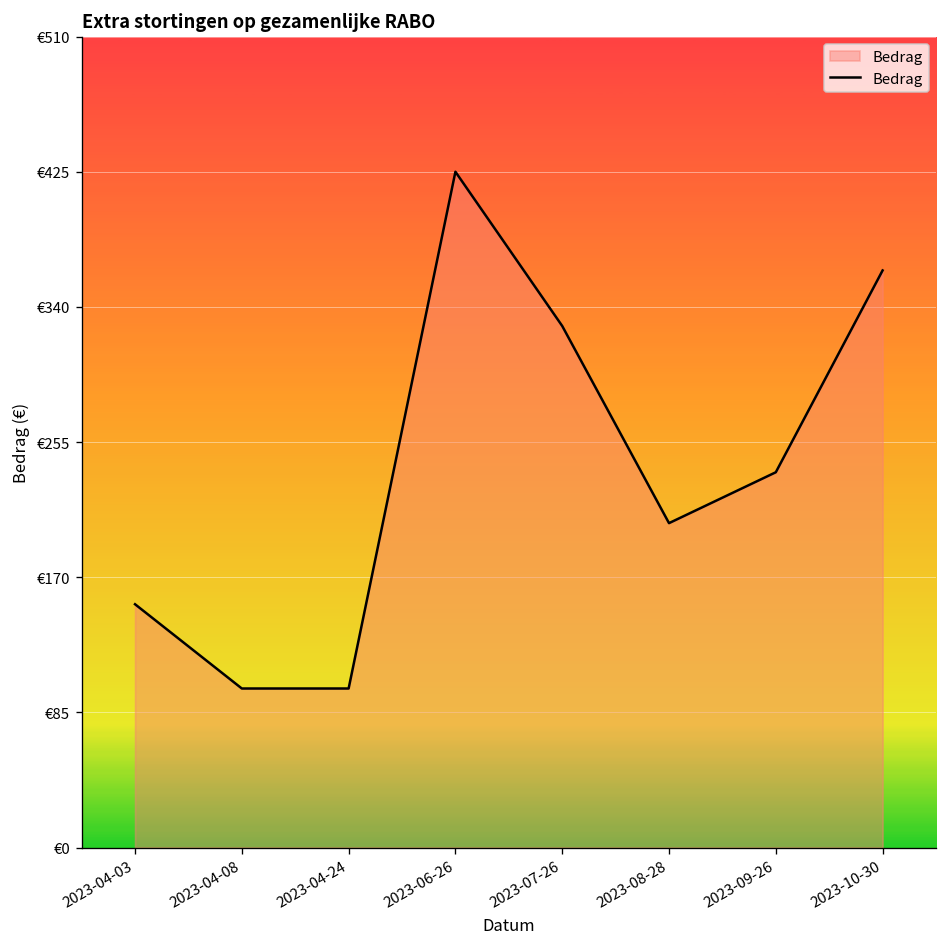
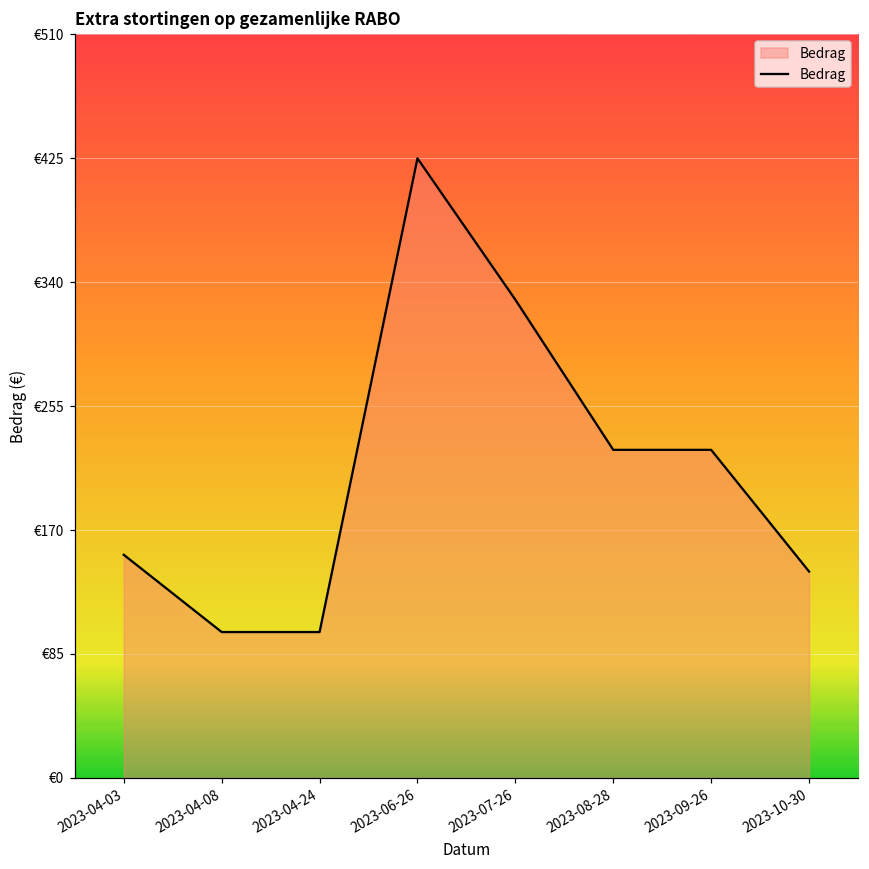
  {
    "2023-04-03": "€153",
    "2023-04-08": "€100",
    "2023-04-24": "€100",
    "2023-06-26": "€425",
    "2023-07-26": "€328",
-   "2023-08-28": "€204",
-   "2023-09-26": "€236",
-   "2023-10-30": "€363"
+   "2023-08-28": "€225",
+   "2023-09-26": "€225",
+   "2023-10-30": "€142"
  }
